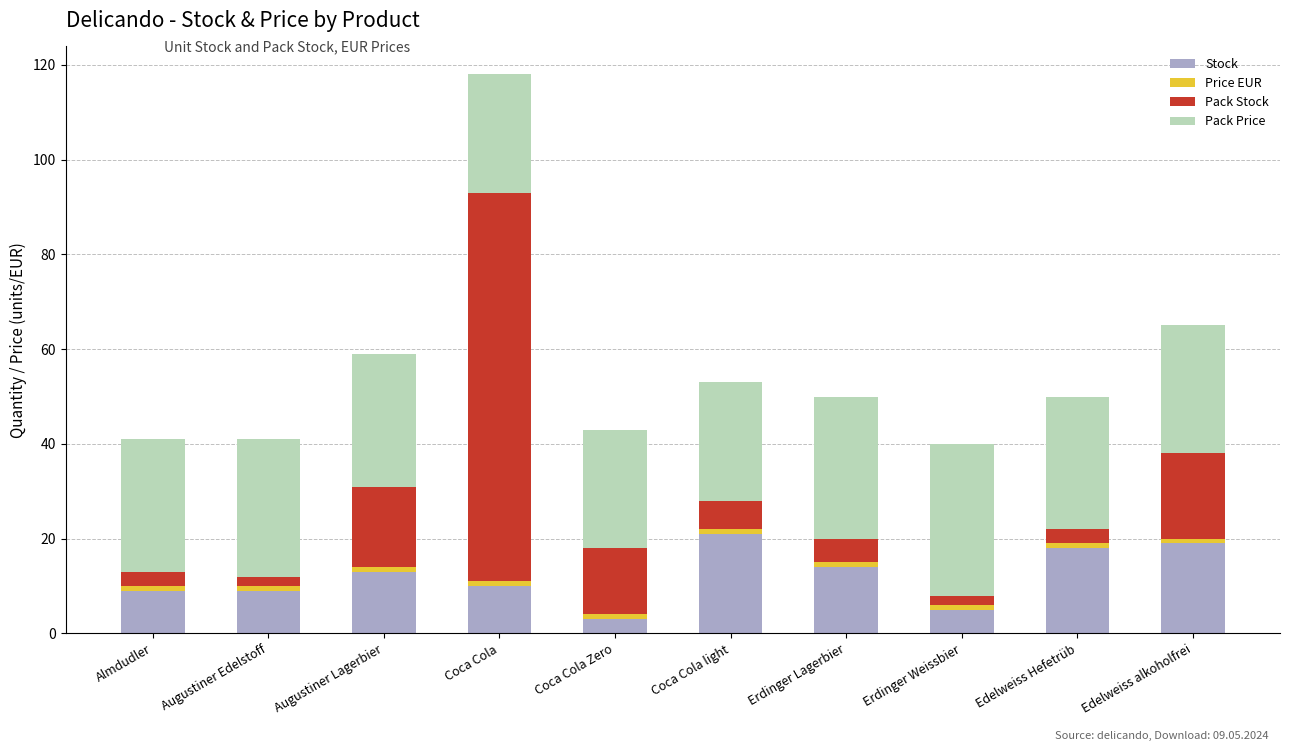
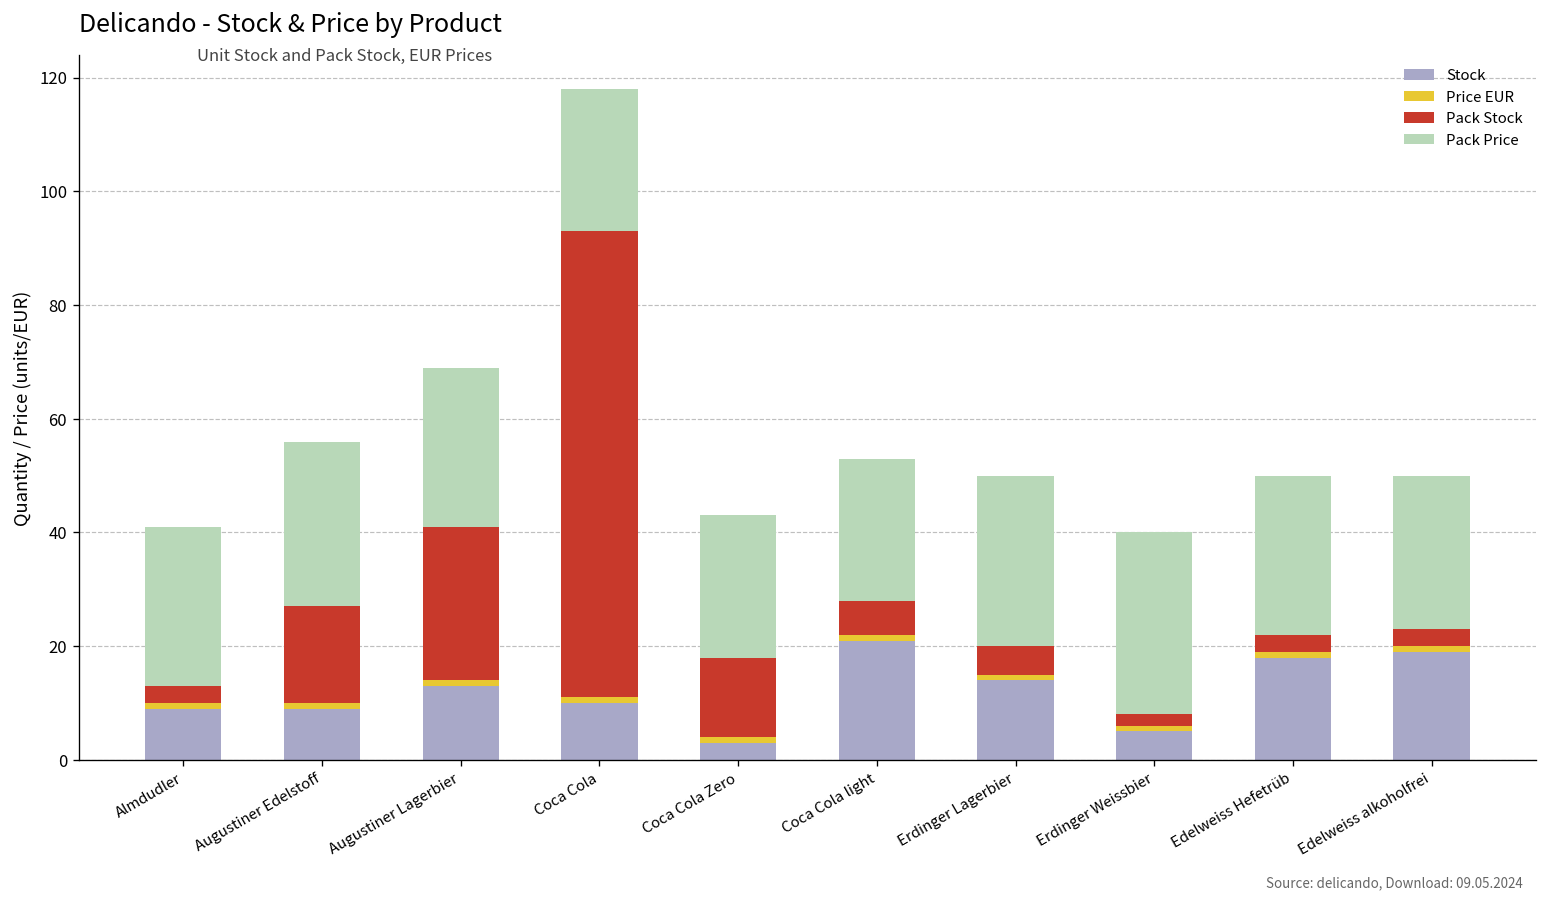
  {
    "Price EUR": {
      "Almdudler": 1,
      "Augustiner Edelstoff": 1,
      "Augustiner Lagerbier": 1,
      "Coca Cola": 1,
      "Coca Cola Zero": 1,
      "Coca Cola light": 1,
      "Erdinger Lagerbier": 1,
      "Erdinger Weissbier": 1,
      "Edelweiss Hefetrüb": 1,
      "Edelweiss alkoholfrei": 1
    },
    "Pack Stock": {
      "Almdudler": 3,
-     "Augustiner Edelstoff": 2,
-     "Augustiner Lagerbier": 17,
+     "Augustiner Edelstoff": 17,
+     "Augustiner Lagerbier": 27,
      "Coca Cola": 82,
      "Coca Cola Zero": 14,
      "Coca Cola light": 6,
      "Erdinger Lagerbier": 5,
      "Erdinger Weissbier": 2,
      "Edelweiss Hefetrüb": 3,
-     "Edelweiss alkoholfrei": 18
+     "Edelweiss alkoholfrei": 3
    }
  }
